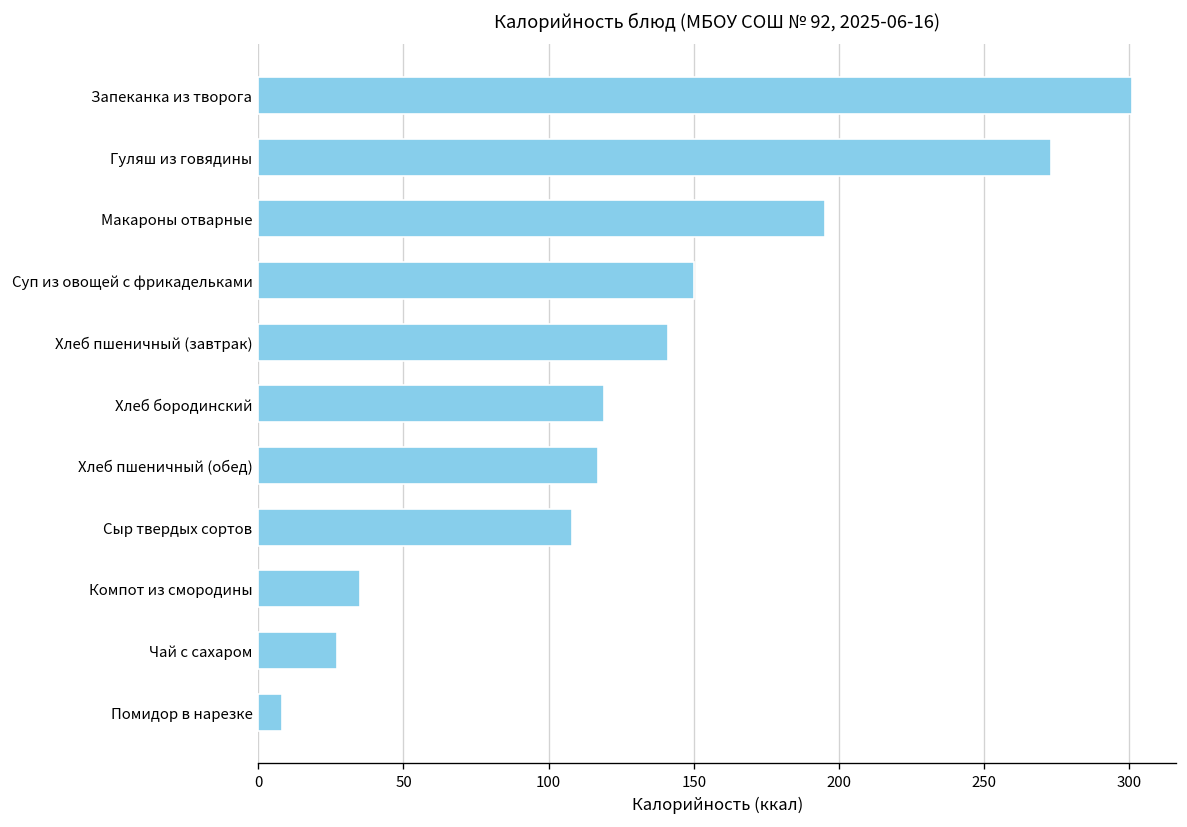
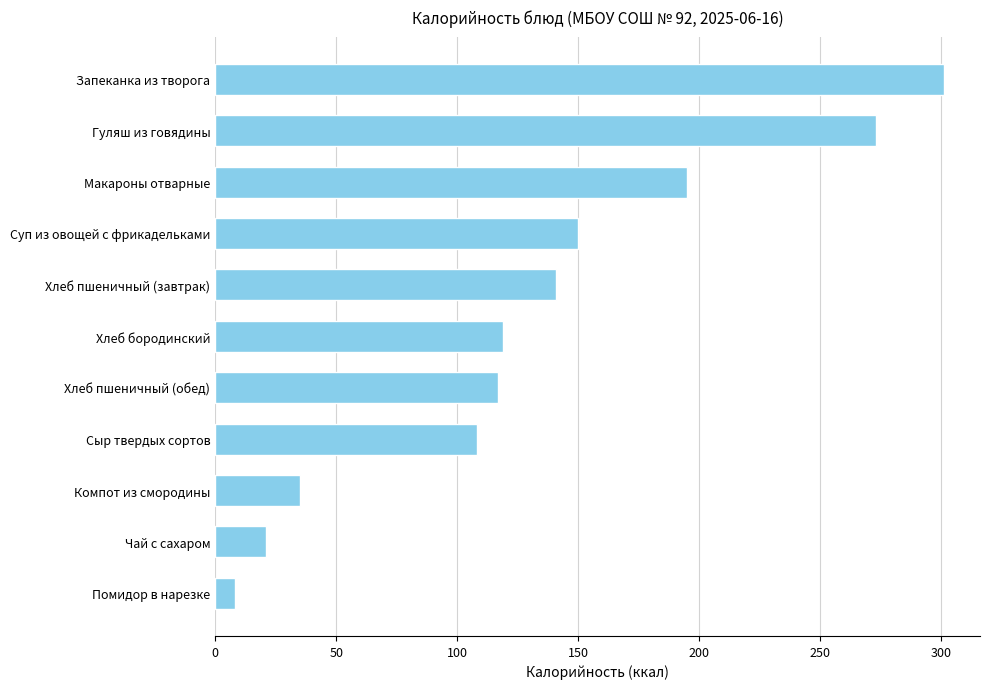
  {
    "Запеканка из творога": 301,
    "Гуляш из говядины": 273,
    "Макароны отварные": 195,
    "Суп из овощей с фрикадельками": 150,
    "Хлеб пшеничный (завтрак)": 141,
    "Хлеб бородинский": 119,
    "Хлеб пшеничный (обед)": 117,
    "Сыр твердых сортов": 108,
    "Компот из смородины": 35,
-   "Чай с сахаром": 27,
+   "Чай с сахаром": 21,
    "Помидор в нарезке": 8
  }
